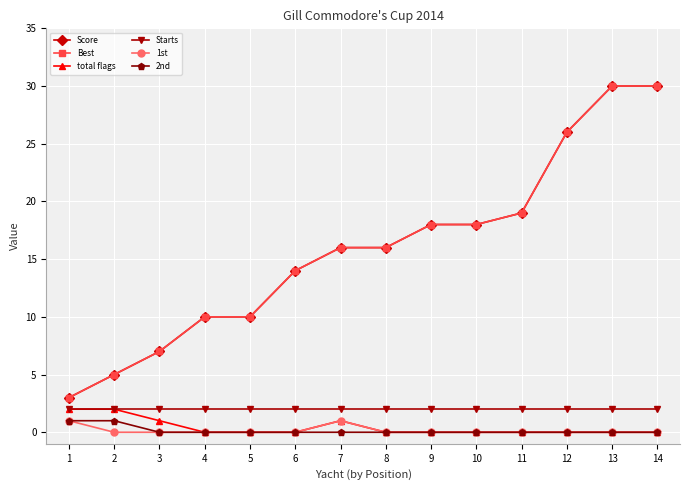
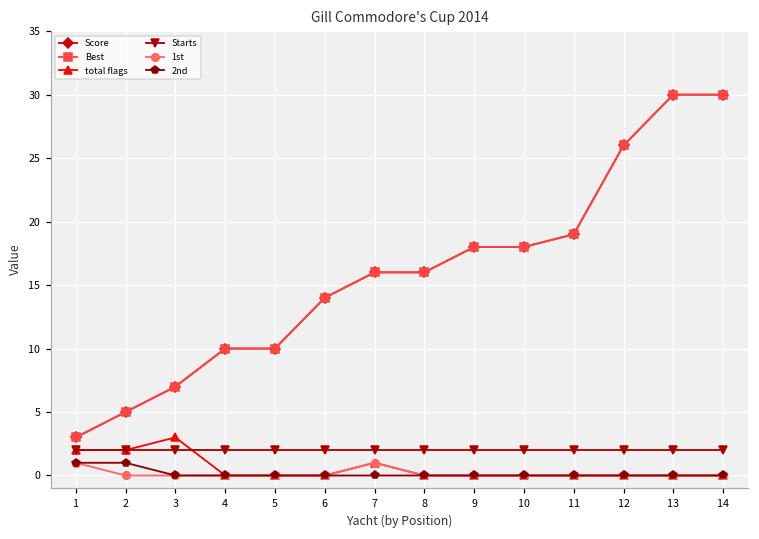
  {
    "total flags": {
-     "3": 1
+     "3": 3
    }
  }
